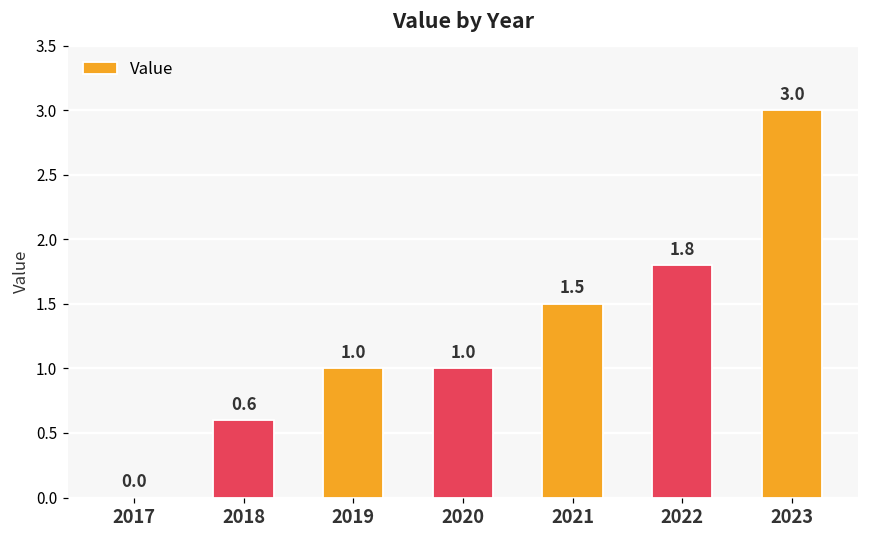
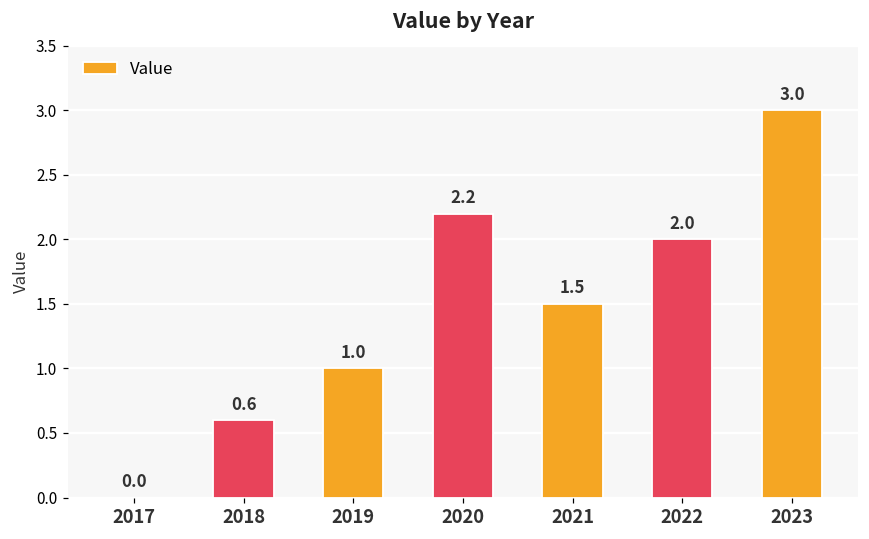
  {
    "2017": 0.0,
    "2018": 0.6,
    "2019": 1.0,
-   "2020": 1.0,
+   "2020": 2.2,
    "2021": 1.5,
-   "2022": 1.8,
+   "2022": 2.0,
    "2023": 3.0
  }
